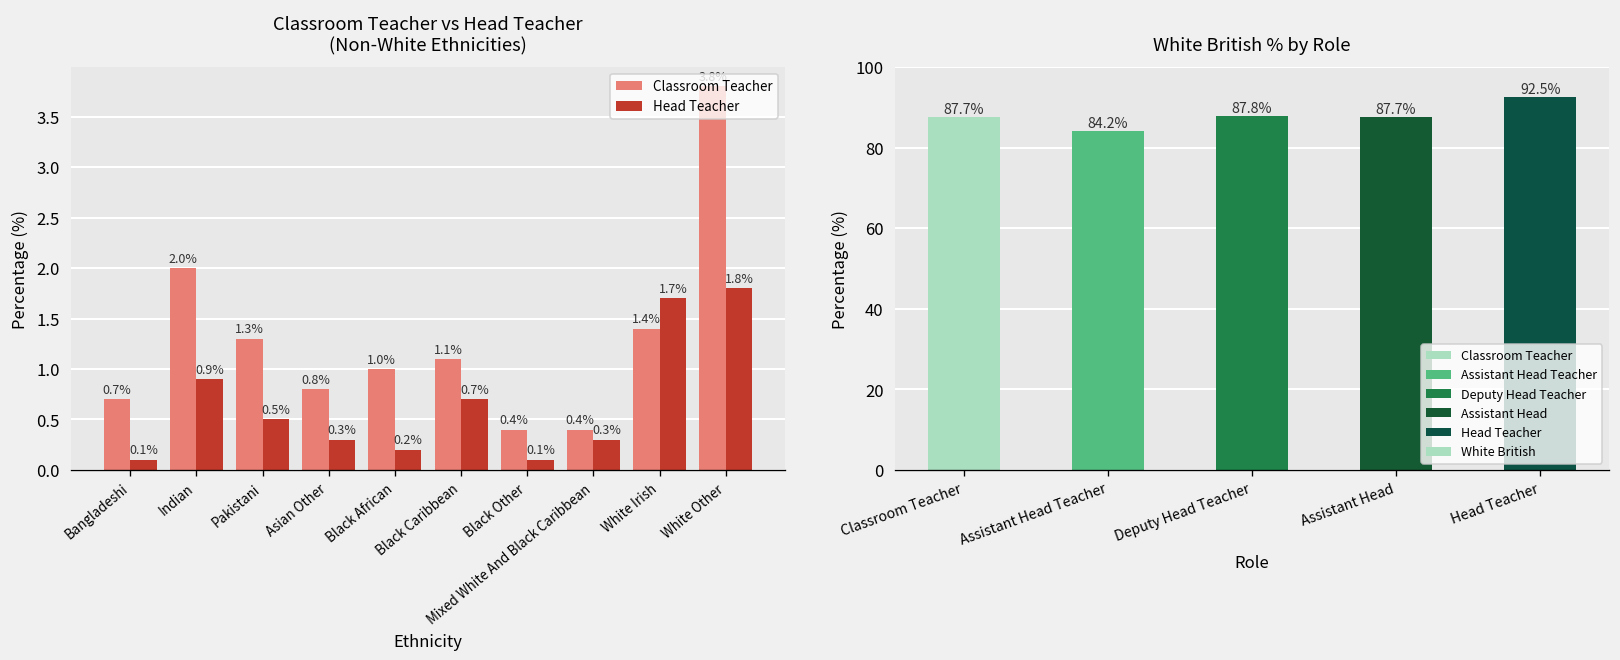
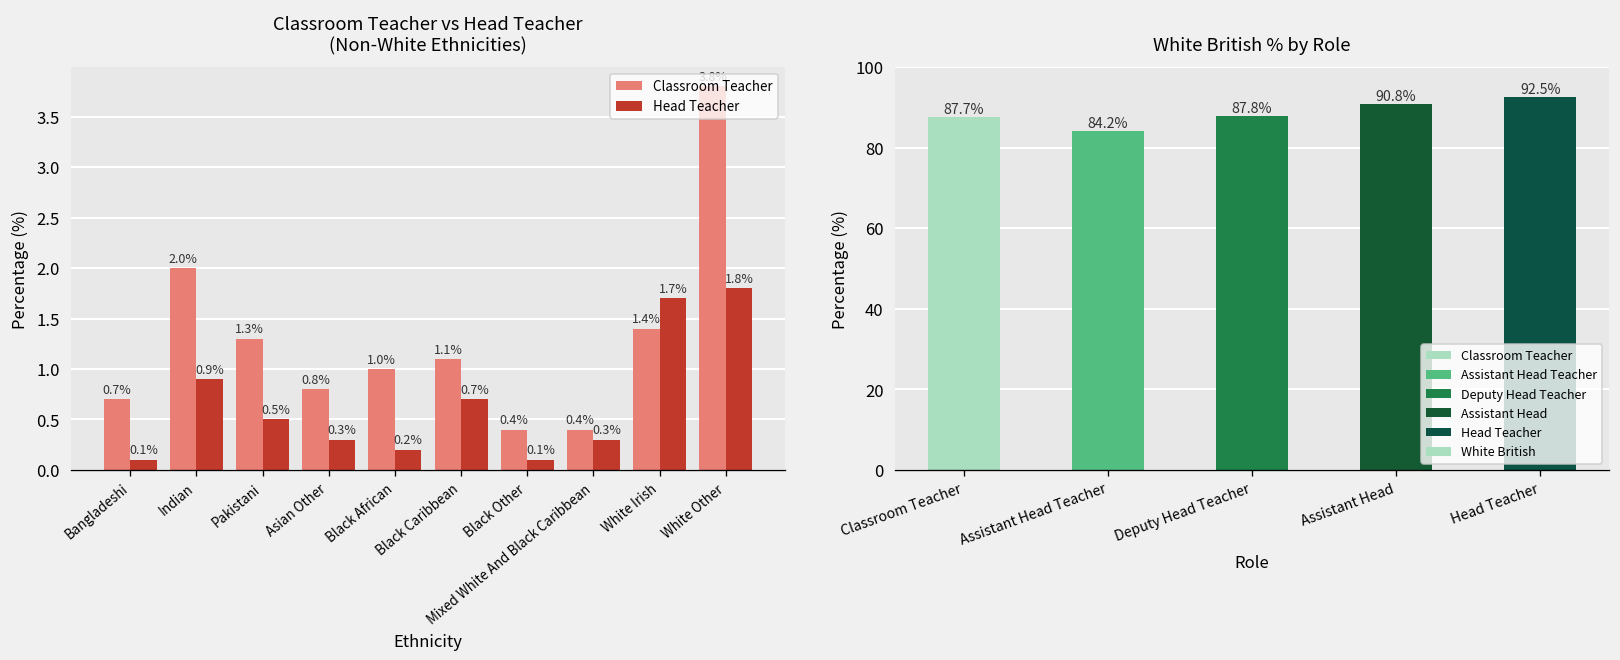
  {
    "White British % by Role": {
      "Classroom Teacher": "87.7%",
      "Assistant Head Teacher": "84.2%",
      "Deputy Head Teacher": "87.8%",
-     "Assistant Head": "87.7%",
+     "Assistant Head": "90.8%",
      "Head Teacher": "92.5%"
    }
  }
